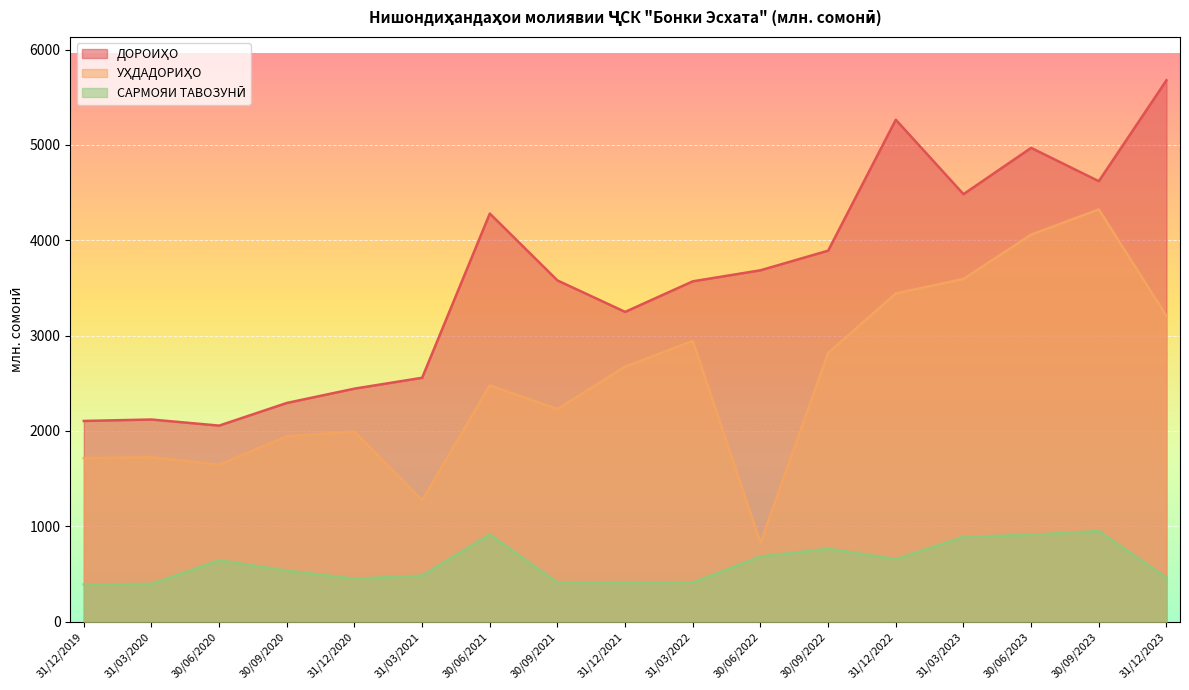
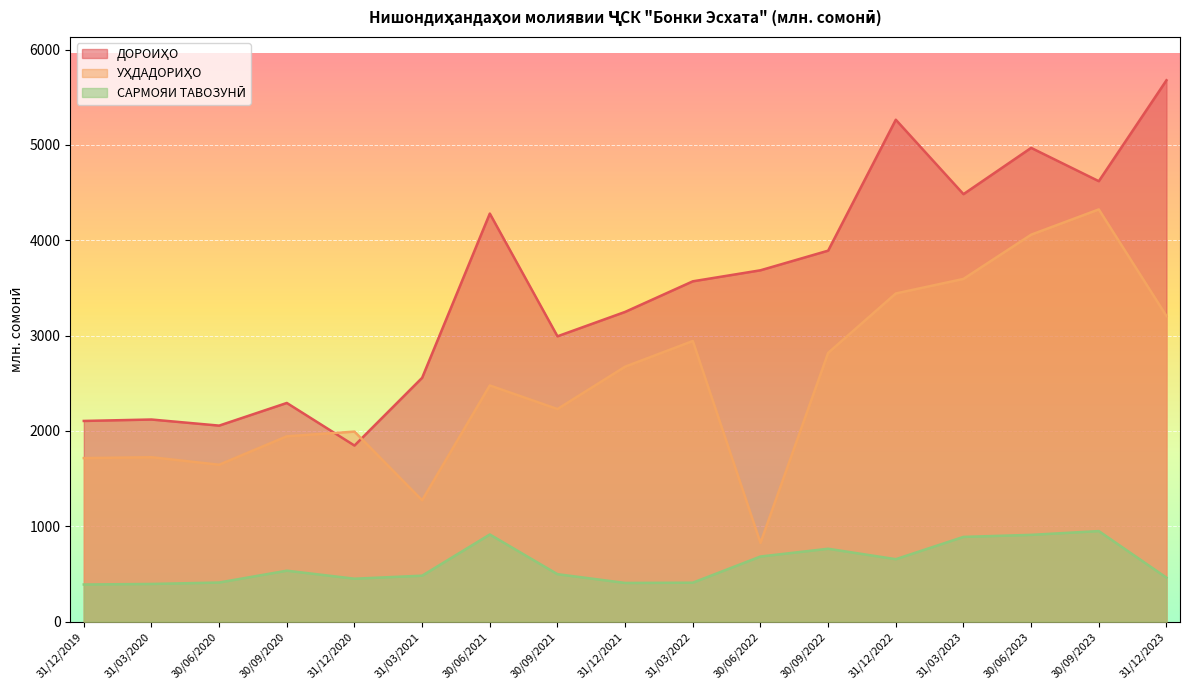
  {
    "ДОРОИҲО": {
      "31/12/2019": 2100,
      "31/03/2020": 2100,
      "30/06/2020": 2100,
      "30/09/2020": 2300,
-     "31/12/2020": 2400,
+     "31/12/2020": 1800,
      "31/03/2021": 2600,
      "30/06/2021": 4300,
-     "30/09/2021": 3600,
+     "30/09/2021": 3000,
      "31/12/2021": 3200,
      "31/03/2022": 3600,
      "30/06/2022": 3700,
      "30/09/2022": 3900,
      "31/12/2022": 5300,
      "31/03/2023": 4500,
      "30/06/2023": 5000,
      "30/09/2023": 4600,
      "31/12/2023": 5700
    },
    "УҲДАДОРИҲО": {
      "31/12/2019": 1700,
      "31/03/2020": 1700,
      "30/06/2020": 1600,
      "30/09/2020": 1900,
      "31/12/2020": 2000,
      "31/03/2021": 1300,
      "30/06/2021": 2500,
      "30/09/2021": 2200,
      "31/12/2021": 2700,
      "31/03/2022": 2900,
      "30/06/2022": 800,
      "30/09/2022": 2800,
      "31/12/2022": 3400,
      "31/03/2023": 3600,
      "30/06/2023": 4100,
      "30/09/2023": 4300,
      "31/12/2023": 3200
    },
    "САРМОЯИ ТАВОЗУНӢ": {
      "31/12/2019": 400,
      "31/03/2020": 400,
-     "30/06/2020": 600,
+     "30/06/2020": 400,
      "30/09/2020": 500,
      "31/12/2020": 500,
      "31/03/2021": 500,
      "30/06/2021": 900,
-     "30/09/2021": 400,
+     "30/09/2021": 500,
      "31/12/2021": 400,
      "31/03/2022": 400,
      "30/06/2022": 700,
      "30/09/2022": 800,
      "31/12/2022": 700,
      "31/03/2023": 900,
      "30/06/2023": 900,
      "30/09/2023": 1000,
      "31/12/2023": 500
    }
  }
